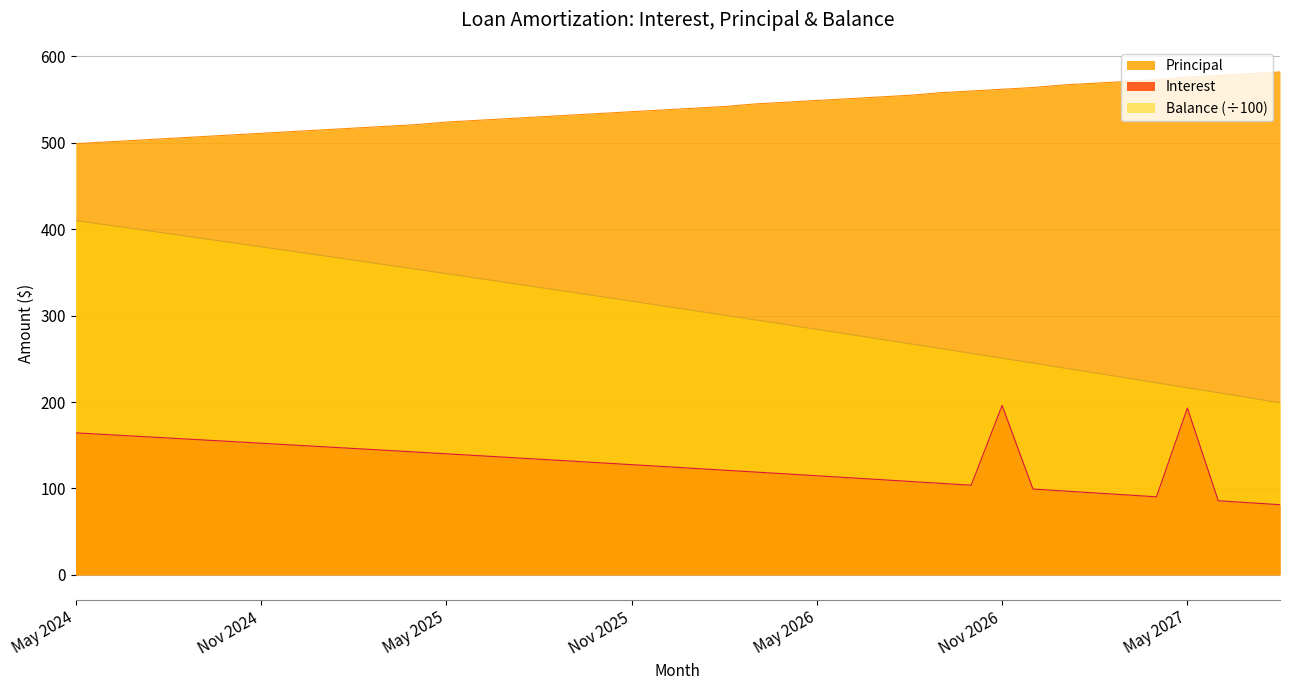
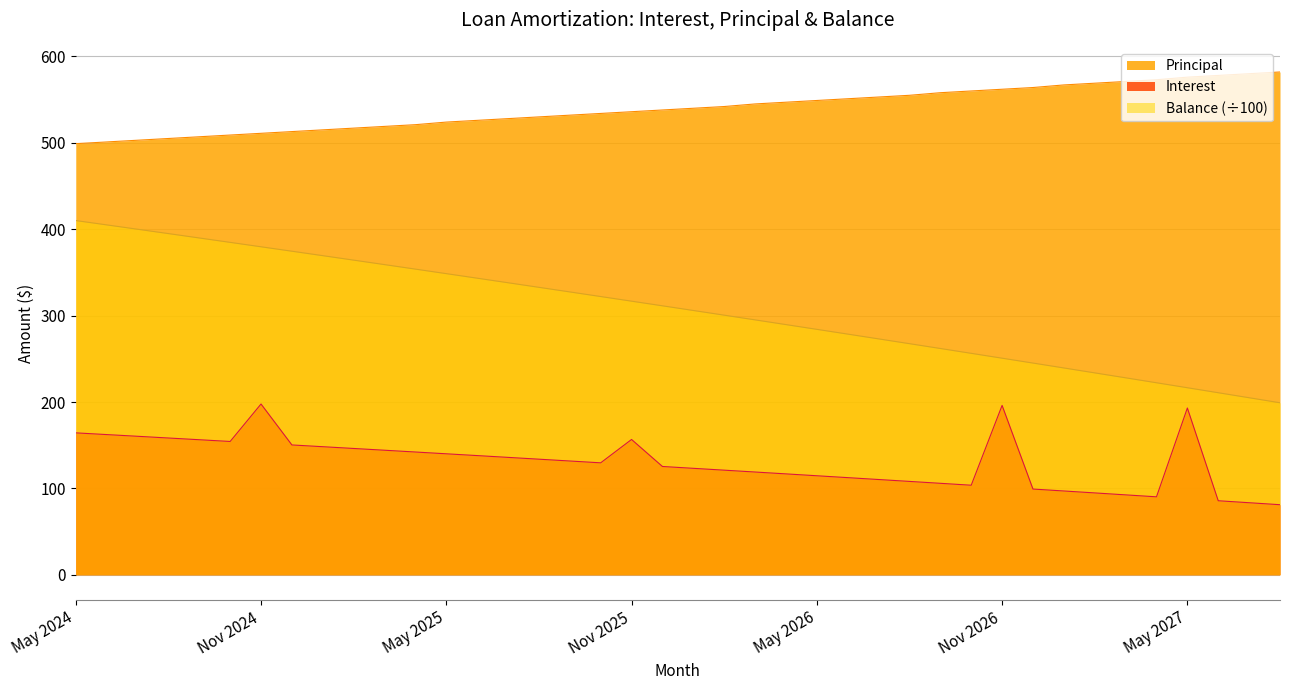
  {
    "Interest": {
      "May 2024": 160,
-     "Nov 2024": 150,
+     "Nov 2024": 200,
      "May 2025": 140,
-     "Nov 2025": 130,
+     "Nov 2025": 160,
      "May 2026": 110,
      "Nov 2026": 200,
      "May 2027": 190
    }
  }
